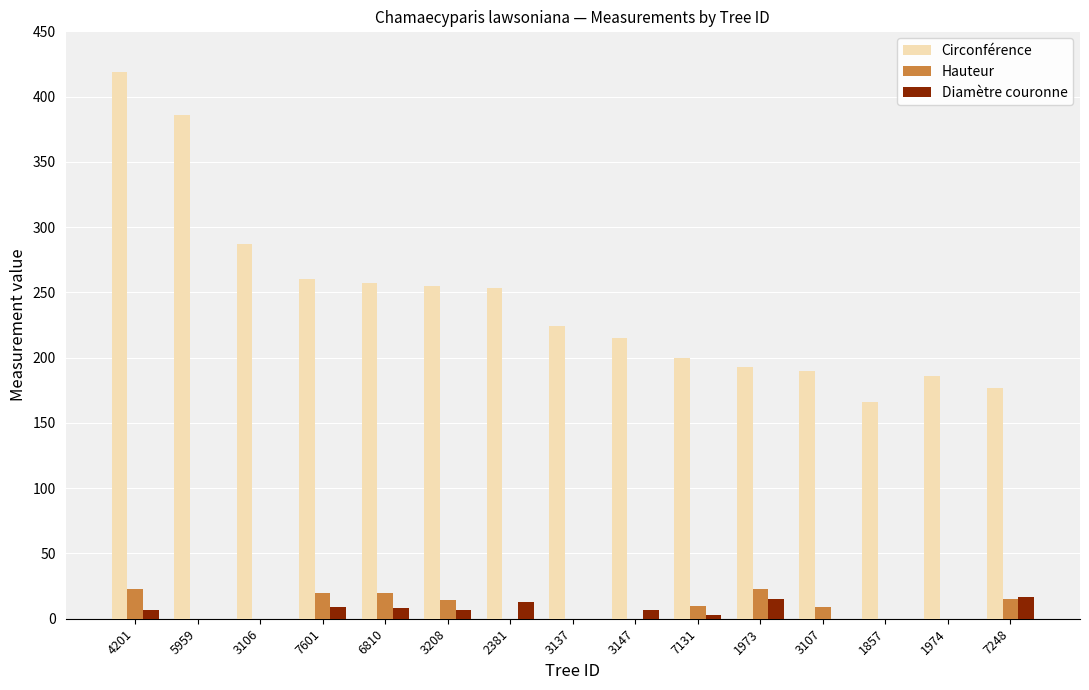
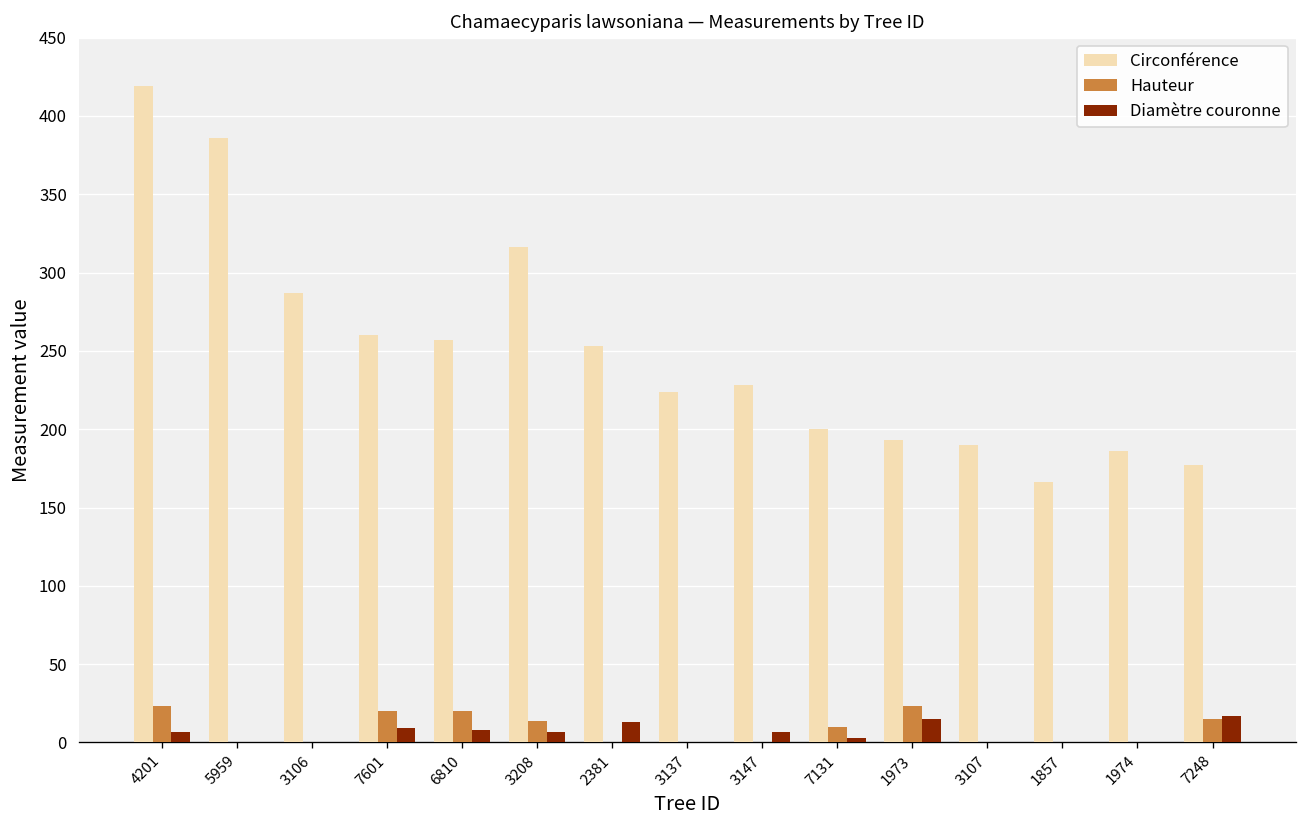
  {
    "Circonférence": {
      "4201": 419,
      "5959": 386,
      "3106": 287,
      "7601": 260,
      "6810": 257,
-     "3208": 255,
+     "3208": 316,
      "2381": 253,
      "3137": 224,
-     "3147": 215,
+     "3147": 228,
      "7131": 200,
      "1973": 193,
      "3107": 190,
      "1857": 166,
      "1974": 186,
      "7248": 177
    },
    "Hauteur": {
      "4201": 23,
      "5959": 0,
      "3106": 0,
      "7601": 20,
      "6810": 20,
      "3208": 14,
      "2381": 0,
      "3137": 0,
      "3147": 0,
      "7131": 10,
      "1973": 23,
-     "3107": 9,
+     "3107": 0,
      "1857": 0,
      "1974": 0,
      "7248": 15
    },
    "Diamètre couronne": {
      "4201": 7,
      "5959": 0,
      "3106": 0,
      "7601": 9,
      "6810": 8,
      "3208": 7,
      "2381": 13,
      "3137": 0,
      "3147": 7,
      "7131": 3,
      "1973": 15,
      "3107": 0,
      "1857": 0,
      "1974": 0,
      "7248": 17
    }
  }
